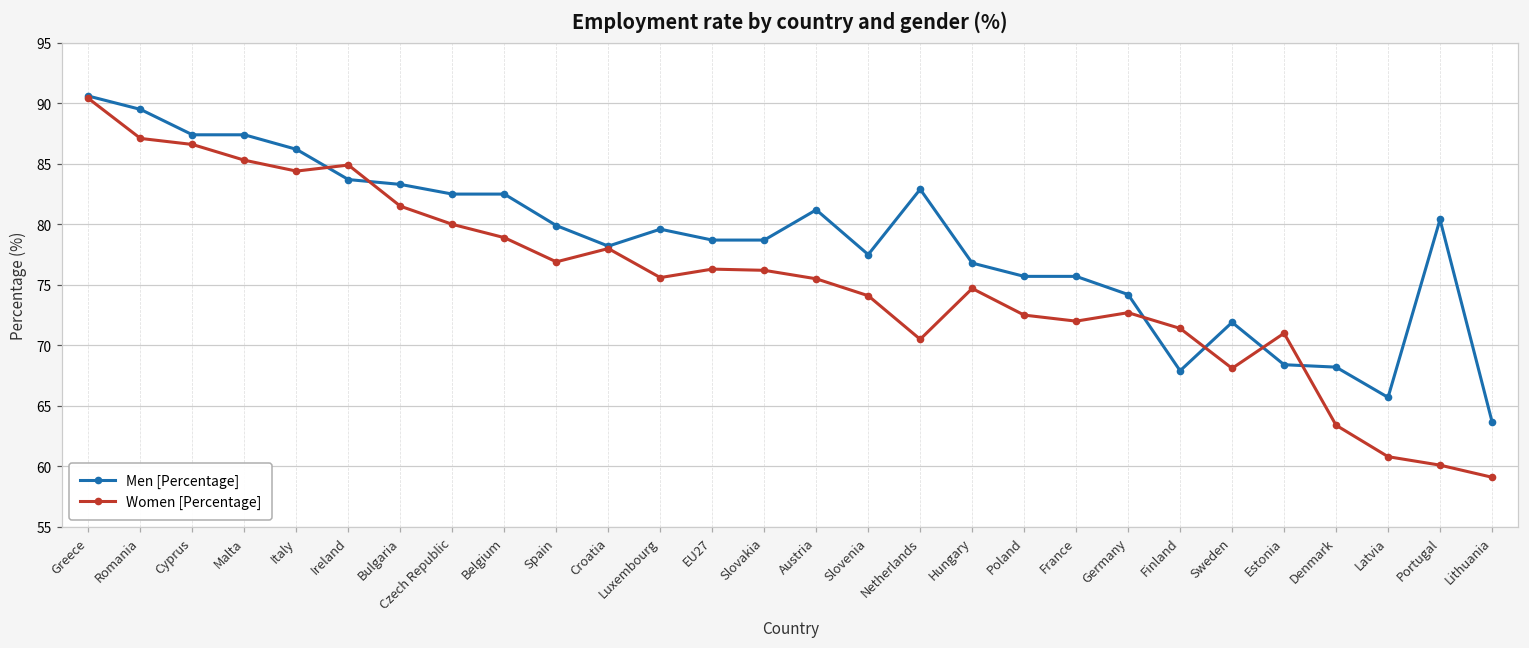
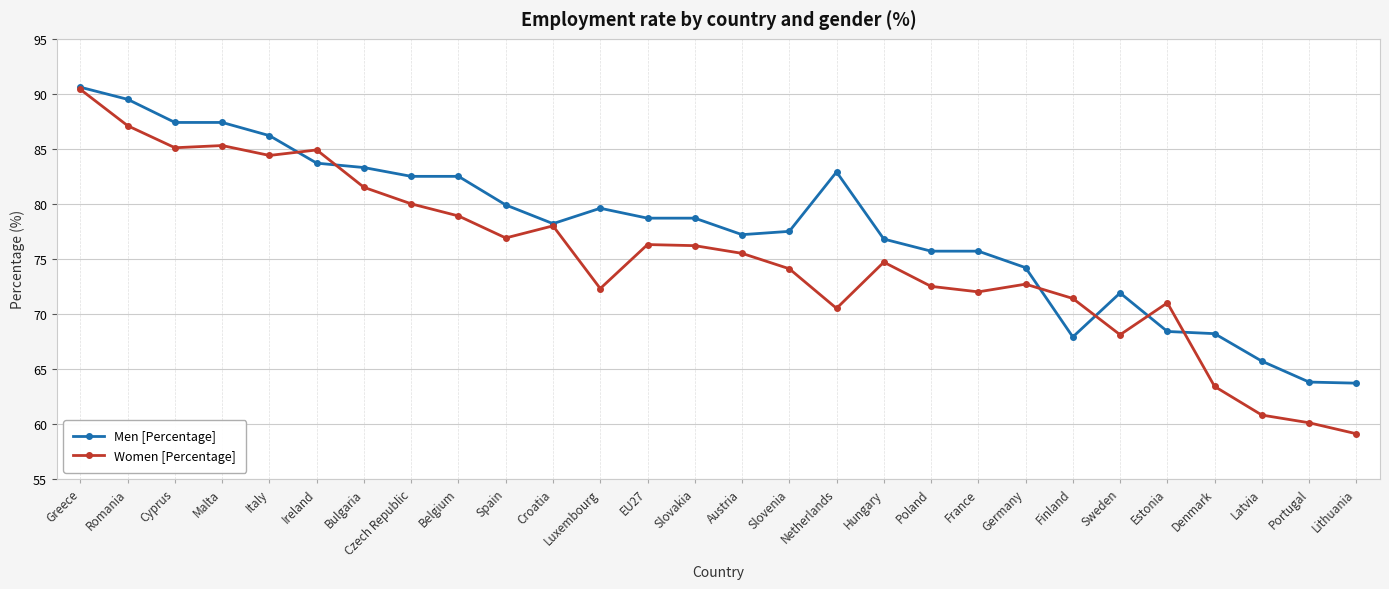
  {
    "Men [Percentage]": {
      "Romania": 89.5,
      "Cyprus": 87.4,
      "Malta": 87.4,
      "Italy": 86.2,
      "Ireland": 83.7,
      "Bulgaria": 83.3,
      "Czech Republic": 82.5,
      "Belgium": 82.5,
      "Spain": 79.9,
      "Luxembourg": 79.6,
      "EU27": 78.7,
      "Slovakia": 78.7,
-     "Austria": 81.2,
+     "Austria": 77.2,
      "Slovenia": 77.5,
      "Netherlands": 82.9,
      "Hungary": 76.8,
      "Poland": 75.7,
      "France": 75.7,
      "Germany": 74.2,
      "Finland": 67.9,
      "Sweden": 71.9,
      "Estonia": 68.4,
      "Denmark": 68.2,
      "Latvia": 65.7,
-     "Portugal": 80.4,
+     "Portugal": 63.8,
      "Lithuania": 63.7
    },
    "Women [Percentage]": {
      "Romania": 87.1,
-     "Cyprus": 86.6,
+     "Cyprus": 85.1,
      "Malta": 85.3,
      "Italy": 84.4,
      "Ireland": 84.9,
      "Bulgaria": 81.5,
      "Czech Republic": 80.0,
      "Belgium": 78.9,
      "Spain": 76.9,
-     "Luxembourg": 75.6,
+     "Luxembourg": 72.3,
      "EU27": 76.3,
      "Slovakia": 76.2,
      "Austria": 75.5,
      "Slovenia": 74.1,
      "Netherlands": 70.5,
      "Hungary": 74.7,
      "Poland": 72.5,
      "France": 72.0,
      "Germany": 72.7,
      "Finland": 71.4,
      "Sweden": 68.1,
      "Estonia": 71.0,
      "Denmark": 63.4,
      "Latvia": 60.8,
      "Portugal": 60.1,
      "Lithuania": 59.1
    }
  }
